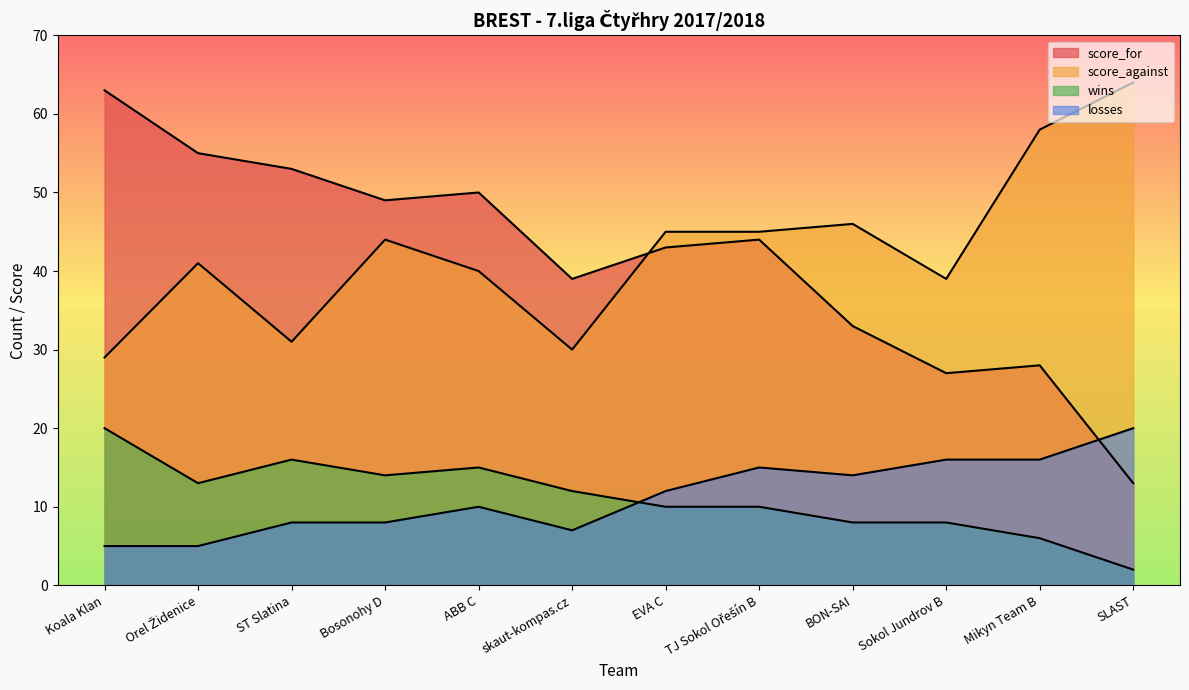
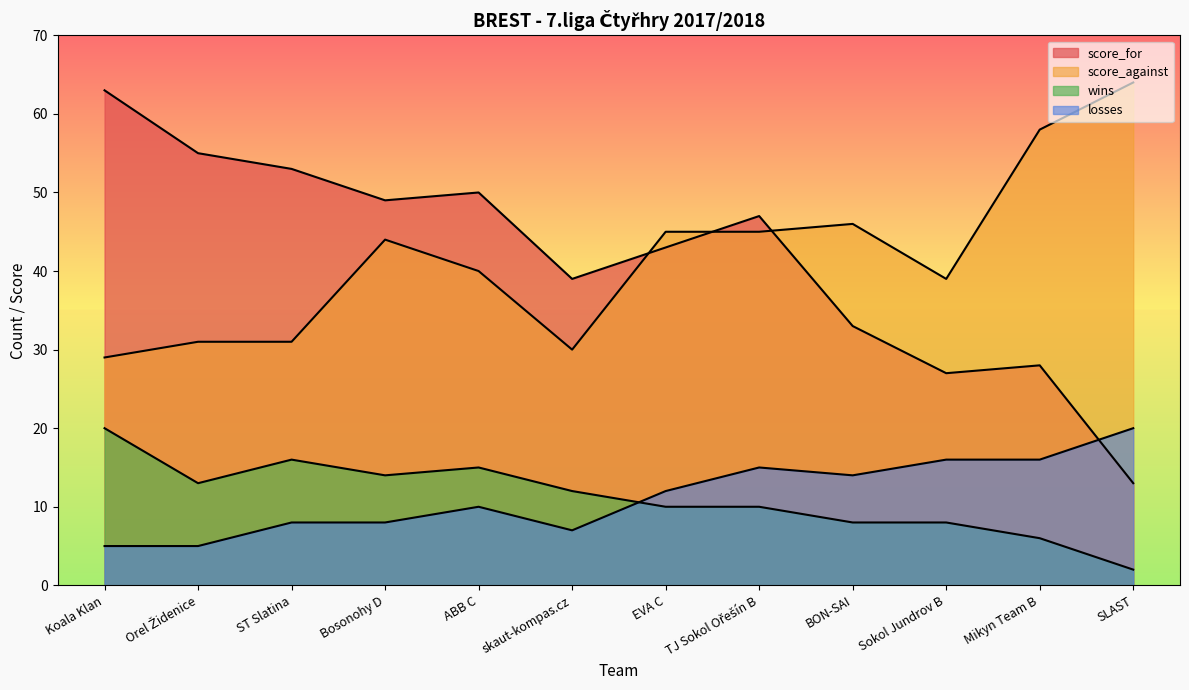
  {
    "score_for": {
      "Koala Klan": 63,
      "Orel Židenice": 55,
      "ST Slatina": 53,
      "Bosonohy D": 49,
      "ABB C": 50,
      "skaut-kompas.cz": 39,
      "EVA C": 43,
-     "TJ Sokol Ořešín B": 44,
+     "TJ Sokol Ořešín B": 47,
      "BON-SAI": 33,
      "Sokol Jundrov B": 27,
      "Mikyn Team B": 28,
      "SLAST": 13
    },
    "score_against": {
      "Koala Klan": 29,
-     "Orel Židenice": 41,
+     "Orel Židenice": 31,
      "ST Slatina": 31,
      "Bosonohy D": 44,
      "ABB C": 40,
      "skaut-kompas.cz": 30,
      "EVA C": 45,
      "TJ Sokol Ořešín B": 45,
      "BON-SAI": 46,
      "Sokol Jundrov B": 39,
      "Mikyn Team B": 58
    },
    "wins": {
      "Koala Klan": 20,
      "Orel Židenice": 13,
      "ST Slatina": 16,
      "Bosonohy D": 14,
      "ABB C": 15,
      "skaut-kompas.cz": 12,
      "EVA C": 10,
      "TJ Sokol Ořešín B": 10,
      "BON-SAI": 8,
      "Sokol Jundrov B": 8,
      "Mikyn Team B": 6,
      "SLAST": 2
    },
    "losses": {
      "Koala Klan": 5,
      "Orel Židenice": 5,
      "ST Slatina": 8,
      "Bosonohy D": 8,
      "ABB C": 10,
      "skaut-kompas.cz": 7,
      "EVA C": 12,
      "TJ Sokol Ořešín B": 15,
      "BON-SAI": 14,
      "Sokol Jundrov B": 16,
      "Mikyn Team B": 16,
      "SLAST": 20
    }
  }
